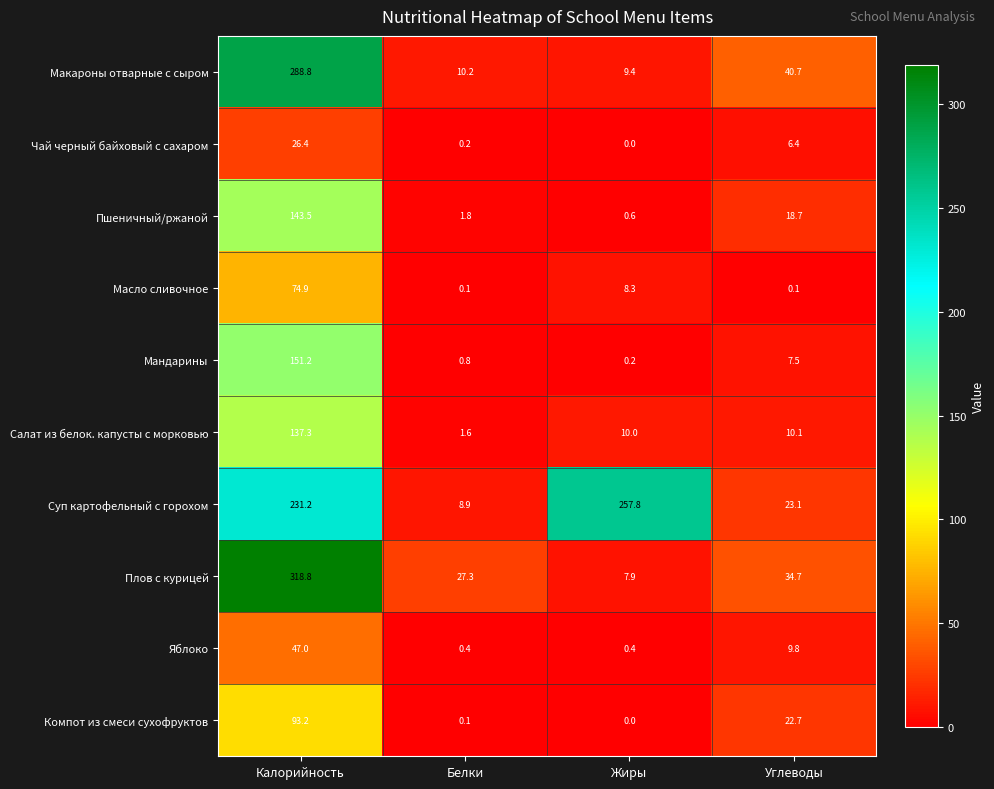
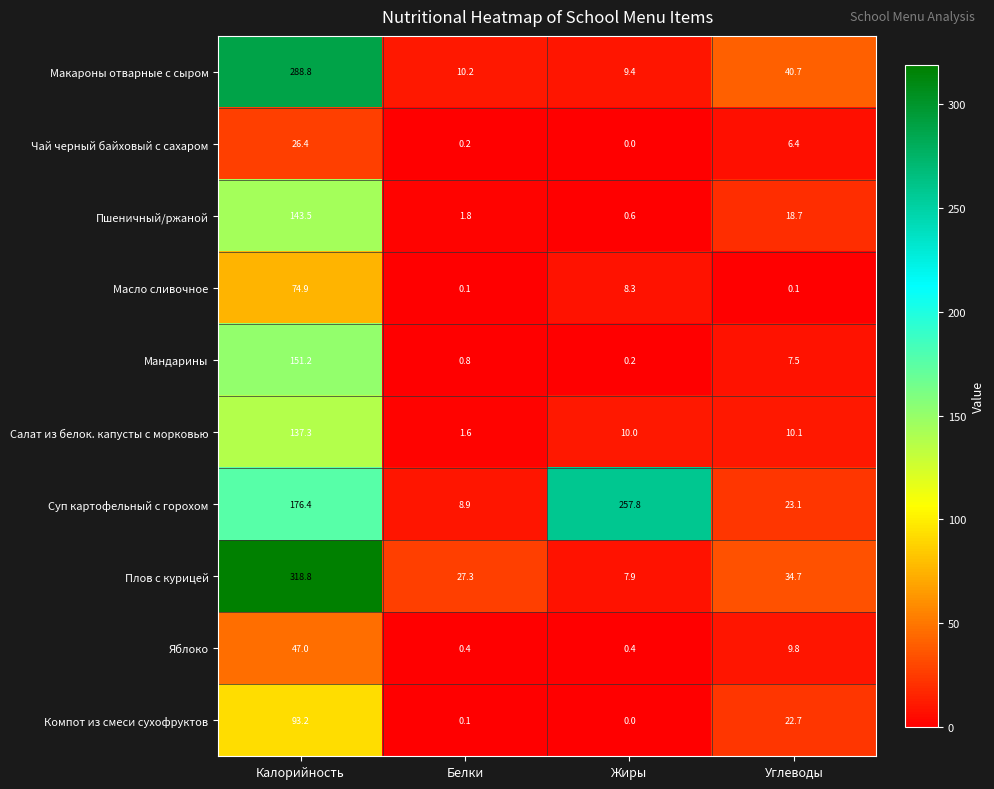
  {
    "Макароны отварные с сыром": {
      "Калорийность": 288.8,
      "Белки": 10.2,
      "Жиры": 9.4,
      "Углеводы": 40.7
    },
    "Чай черный байховый с сахаром": {
      "Калорийность": 26.4,
      "Белки": 0.2,
      "Жиры": 0.0,
      "Углеводы": 6.4
    },
    "Пшеничный/ржаной": {
      "Калорийность": 143.5,
      "Белки": 1.8,
      "Жиры": 0.6,
      "Углеводы": 18.7
    },
    "Масло сливочное": {
      "Калорийность": 74.9,
      "Белки": 0.1,
      "Жиры": 8.3,
      "Углеводы": 0.1
    },
    "Мандарины": {
      "Калорийность": 151.2,
      "Белки": 0.8,
      "Жиры": 0.2,
      "Углеводы": 7.5
    },
    "Салат из белок. капусты с морковью": {
      "Калорийность": 137.3,
      "Белки": 1.6,
      "Жиры": 10.0,
      "Углеводы": 10.1
    },
    "Суп картофельный с горохом": {
-     "Калорийность": 231.2,
+     "Калорийность": 176.4,
      "Белки": 8.9,
      "Жиры": 257.8,
      "Углеводы": 23.1
    },
    "Плов с курицей": {
      "Калорийность": 318.8,
      "Белки": 27.3,
      "Жиры": 7.9,
      "Углеводы": 34.7
    },
    "Яблоко": {
      "Калорийность": 47.0,
      "Белки": 0.4,
      "Жиры": 0.4,
      "Углеводы": 9.8
    },
    "Компот из смеси сухофруктов": {
      "Калорийность": 93.2,
      "Белки": 0.1,
      "Жиры": 0.0,
      "Углеводы": 22.7
    }
  }
